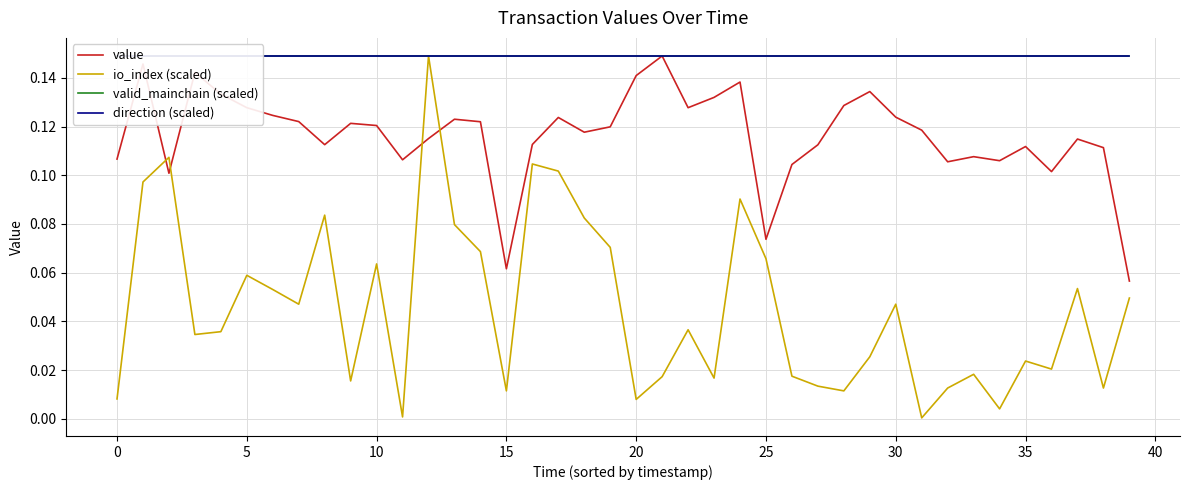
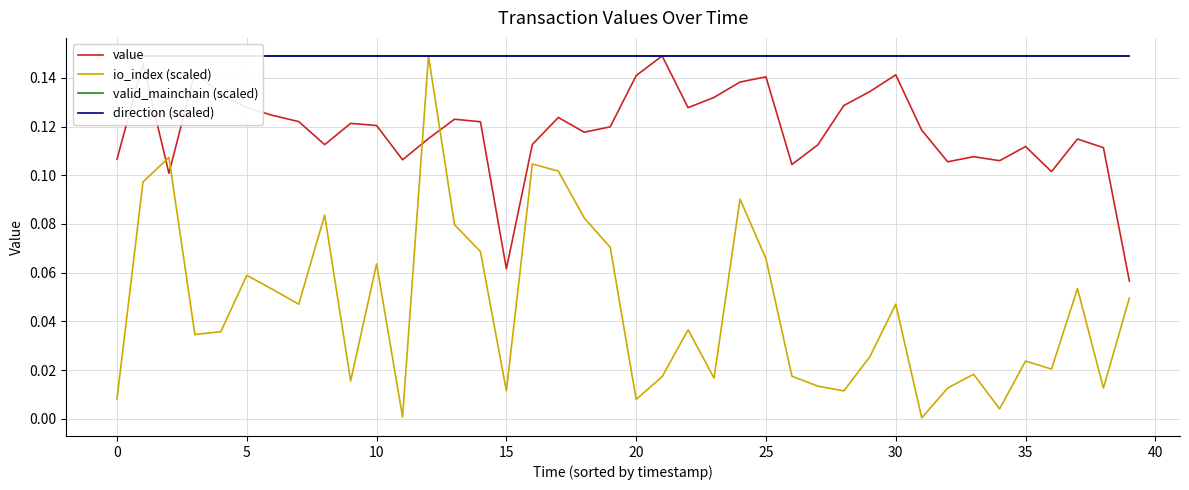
  {
    "value": {
      "0": 0.107,
      "10": 0.120,
      "15": 0.062,
      "20": 0.141,
-     "25": 0.074,
-     "30": 0.124,
+     "25": 0.140,
+     "30": 0.141,
      "35": 0.112
    },
    "io_index (scaled)": {
      "0": 0.008,
      "5": 0.059,
      "10": 0.064,
      "15": 0.011,
      "20": 0.008,
      "25": 0.066,
      "30": 0.047,
      "35": 0.024
    },
    "direction (scaled)": {
      "10": 0.149,
      "15": 0.149,
      "20": 0.149,
      "25": 0.149,
      "30": 0.149,
      "35": 0.149
    }
  }
